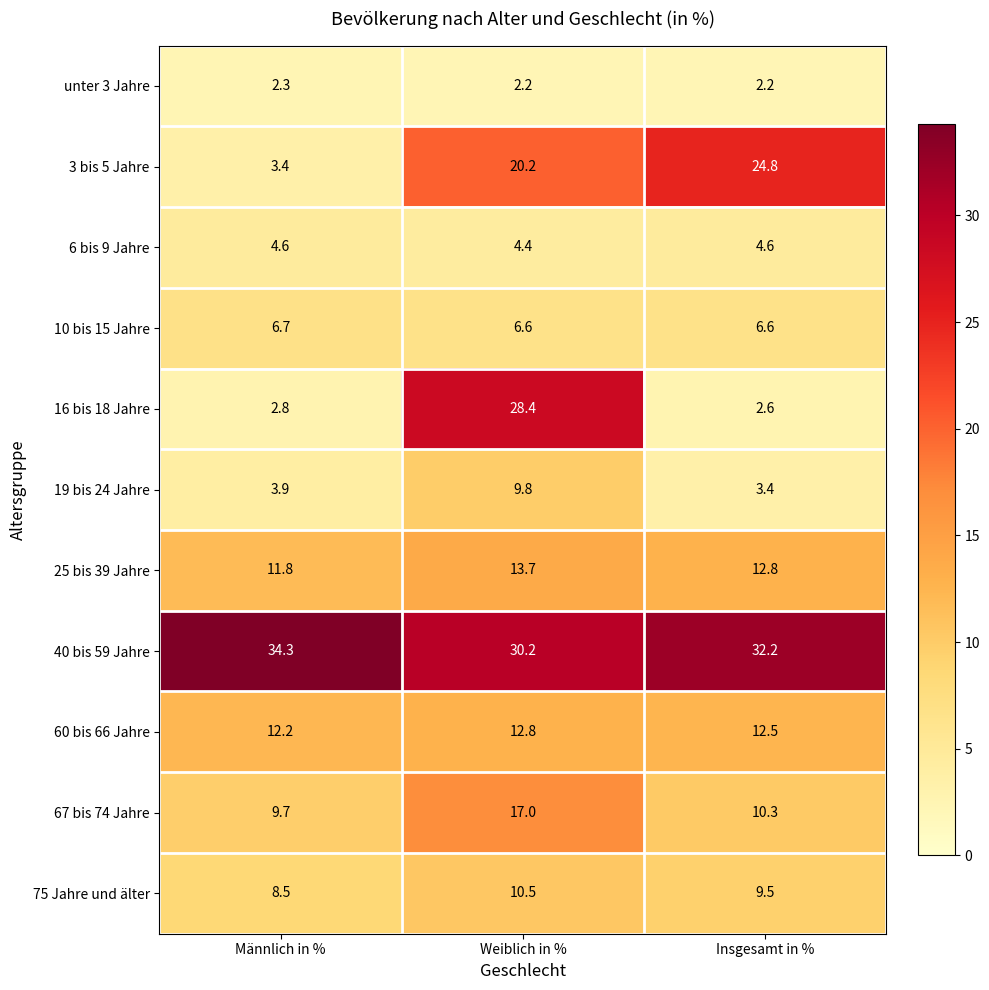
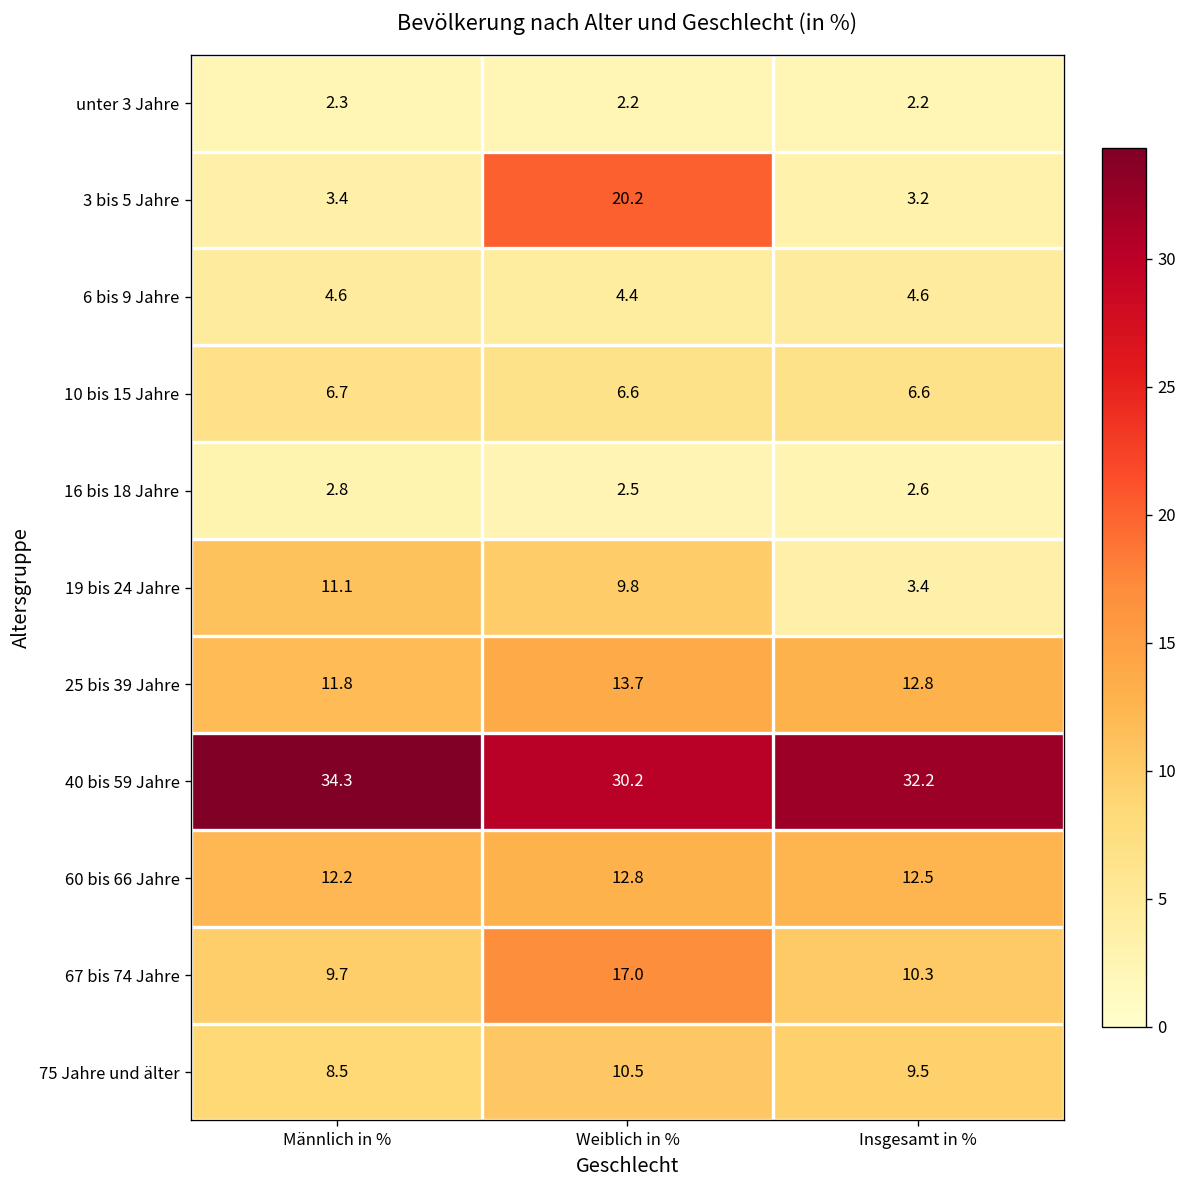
  {
    "unter 3 Jahre": {
      "Männlich in %": 2.3,
      "Weiblich in %": 2.2,
      "Insgesamt in %": 2.2
    },
    "3 bis 5 Jahre": {
      "Männlich in %": 3.4,
      "Weiblich in %": 20.2,
-     "Insgesamt in %": 24.8
+     "Insgesamt in %": 3.2
    },
    "6 bis 9 Jahre": {
      "Männlich in %": 4.6,
      "Weiblich in %": 4.4,
      "Insgesamt in %": 4.6
    },
    "10 bis 15 Jahre": {
      "Männlich in %": 6.7,
      "Weiblich in %": 6.6,
      "Insgesamt in %": 6.6
    },
    "16 bis 18 Jahre": {
      "Männlich in %": 2.8,
-     "Weiblich in %": 28.4,
+     "Weiblich in %": 2.5,
      "Insgesamt in %": 2.6
    },
    "19 bis 24 Jahre": {
-     "Männlich in %": 3.9,
+     "Männlich in %": 11.1,
      "Weiblich in %": 9.8,
      "Insgesamt in %": 3.4
    },
    "25 bis 39 Jahre": {
      "Männlich in %": 11.8,
      "Weiblich in %": 13.7,
      "Insgesamt in %": 12.8
    },
    "40 bis 59 Jahre": {
      "Männlich in %": 34.3,
      "Weiblich in %": 30.2,
      "Insgesamt in %": 32.2
    },
    "60 bis 66 Jahre": {
      "Männlich in %": 12.2,
      "Weiblich in %": 12.8,
      "Insgesamt in %": 12.5
    },
    "67 bis 74 Jahre": {
      "Männlich in %": 9.7,
      "Weiblich in %": 17.0,
      "Insgesamt in %": 10.3
    },
    "75 Jahre und älter": {
      "Männlich in %": 8.5,
      "Weiblich in %": 10.5,
      "Insgesamt in %": 9.5
    }
  }
